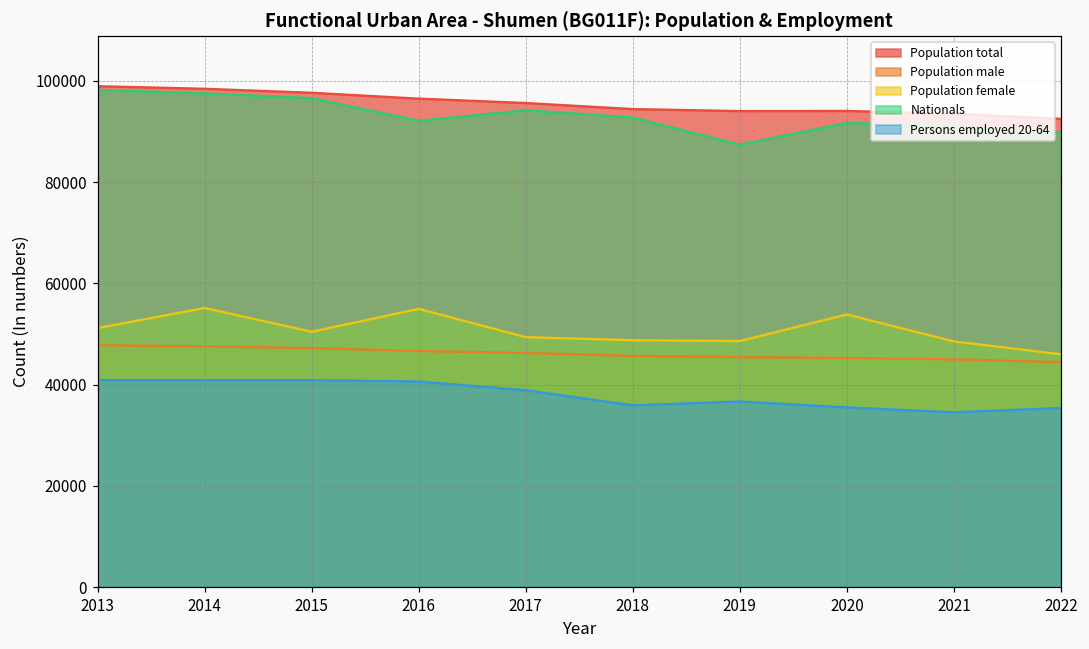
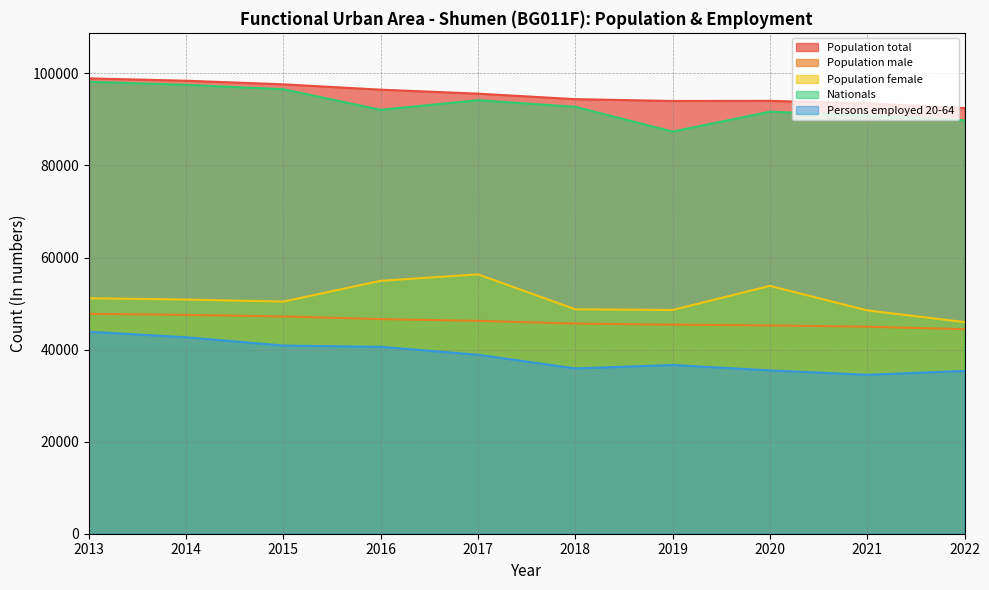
  {
    "Population female": {
      "2013": 51000,
-     "2014": 55000,
+     "2014": 51000,
      "2015": 50000,
      "2016": 55000,
-     "2017": 49000,
+     "2017": 56000,
      "2018": 49000,
      "2019": 49000,
      "2020": 54000,
      "2021": 49000,
      "2022": 46000
    },
    "Nationals": {
      "2013": 98000,
      "2014": 98000,
      "2015": 97000,
      "2016": 92000,
      "2017": 94000,
      "2018": 93000,
      "2019": 87000,
      "2020": 92000,
      "2022": 90000
    },
    "Persons employed 20-64": {
-     "2013": 41000,
-     "2014": 41000,
+     "2013": 44000,
+     "2014": 43000,
      "2015": 41000,
      "2016": 41000,
      "2017": 39000,
      "2018": 36000,
      "2019": 37000,
      "2020": 35000,
      "2021": 35000,
      "2022": 35000
    }
  }
